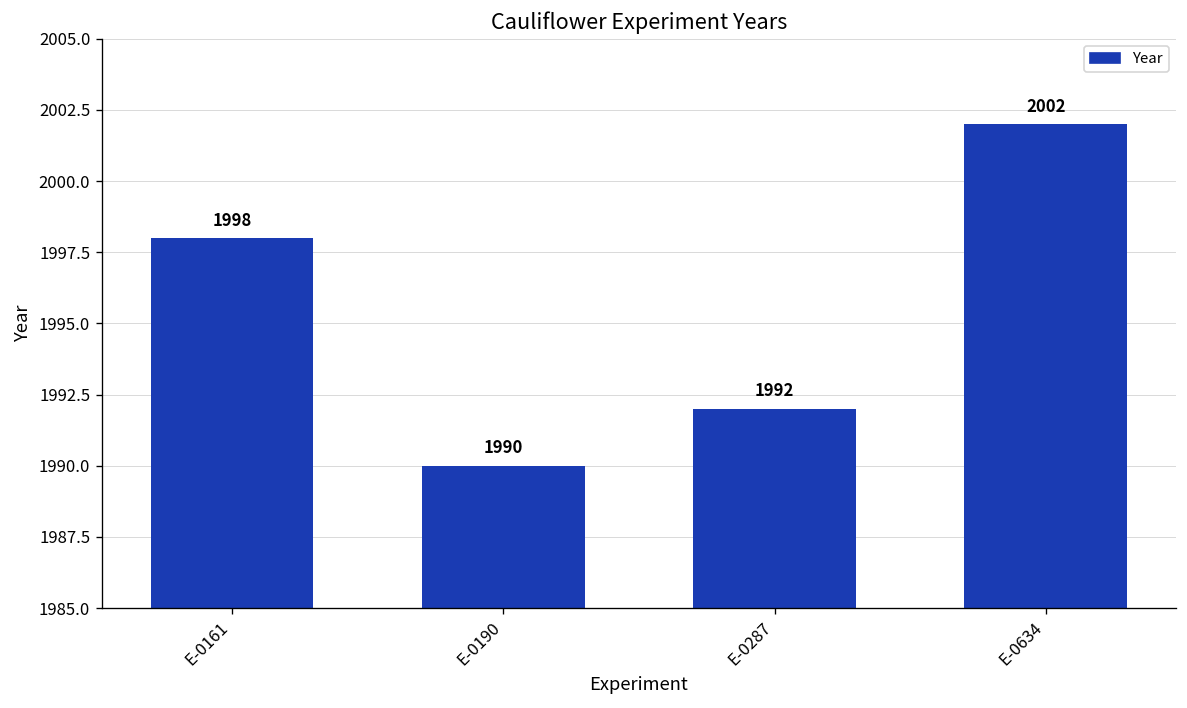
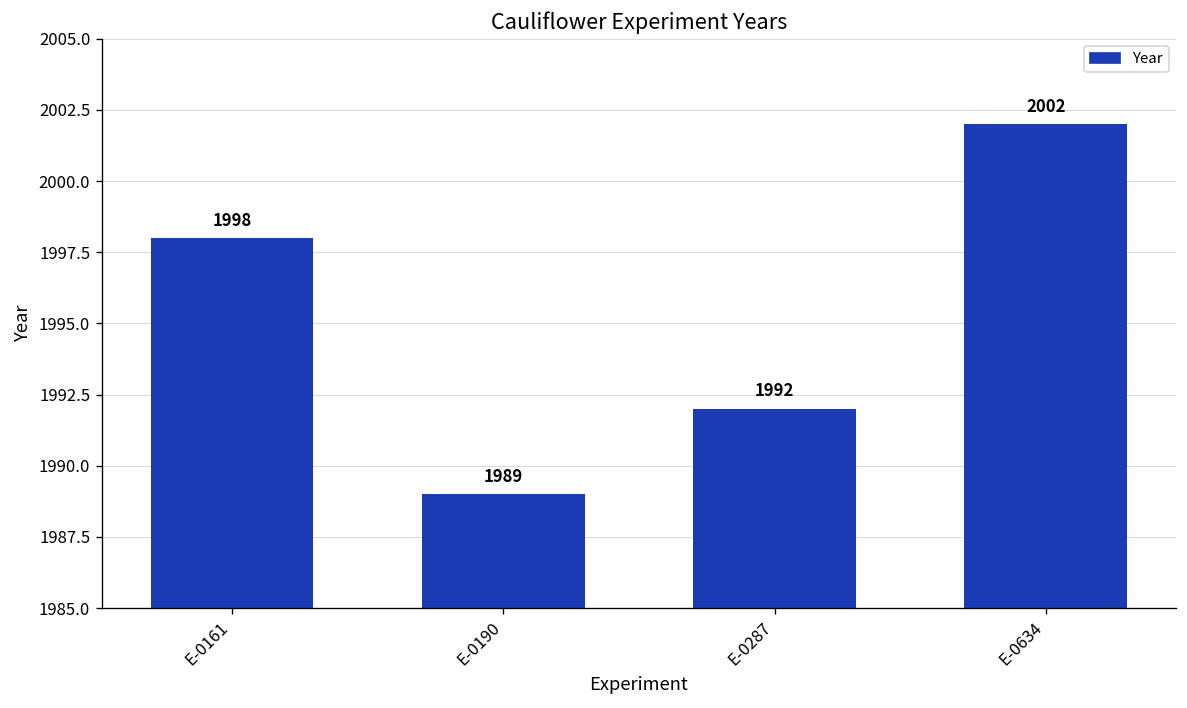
  {
    "E-0161": 1998,
-   "E-0190": 1990,
+   "E-0190": 1989,
    "E-0287": 1992,
    "E-0634": 2002
  }
